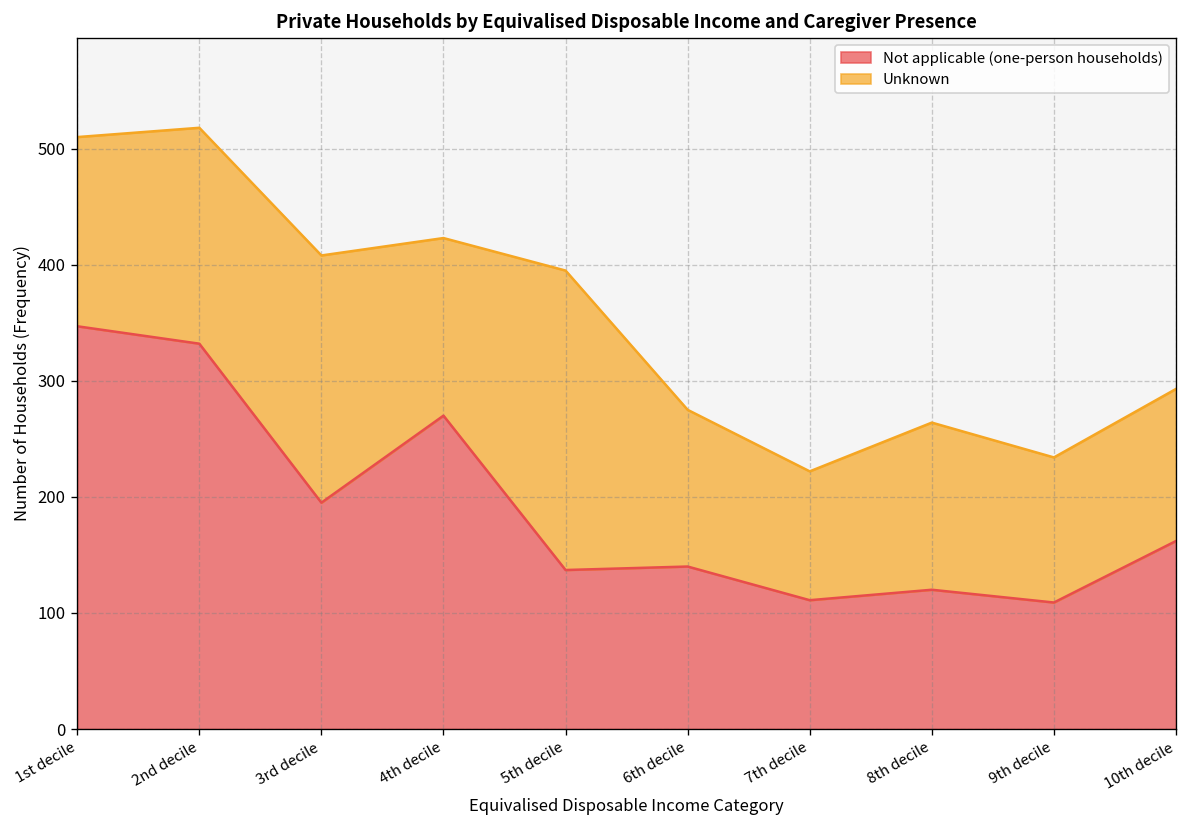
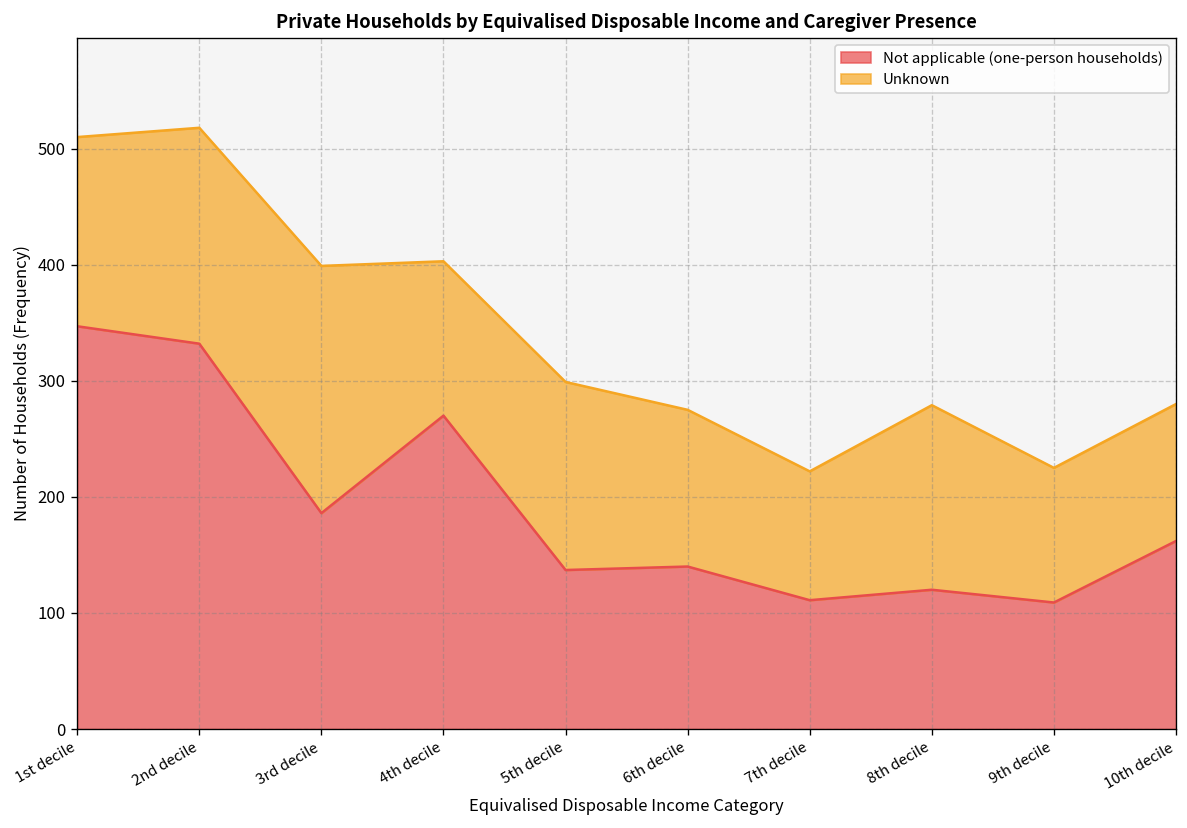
  {
    "Not applicable (one-person households)": {
      "1st decile": 350,
      "2nd decile": 330,
-     "3rd decile": 200,
+     "3rd decile": 190,
      "4th decile": 270,
      "5th decile": 140,
      "6th decile": 140,
      "7th decile": 110,
      "8th decile": 120,
      "9th decile": 110,
      "10th decile": 160
    },
    "Unknown": {
      "1st decile": 160,
      "2nd decile": 190,
      "3rd decile": 210,
-     "4th decile": 150,
-     "5th decile": 260,
+     "4th decile": 130,
+     "5th decile": 160,
      "6th decile": 140,
      "7th decile": 110,
-     "8th decile": 140,
-     "9th decile": 130,
-     "10th decile": 130
+     "8th decile": 160,
+     "9th decile": 120,
+     "10th decile": 120
    }
  }
